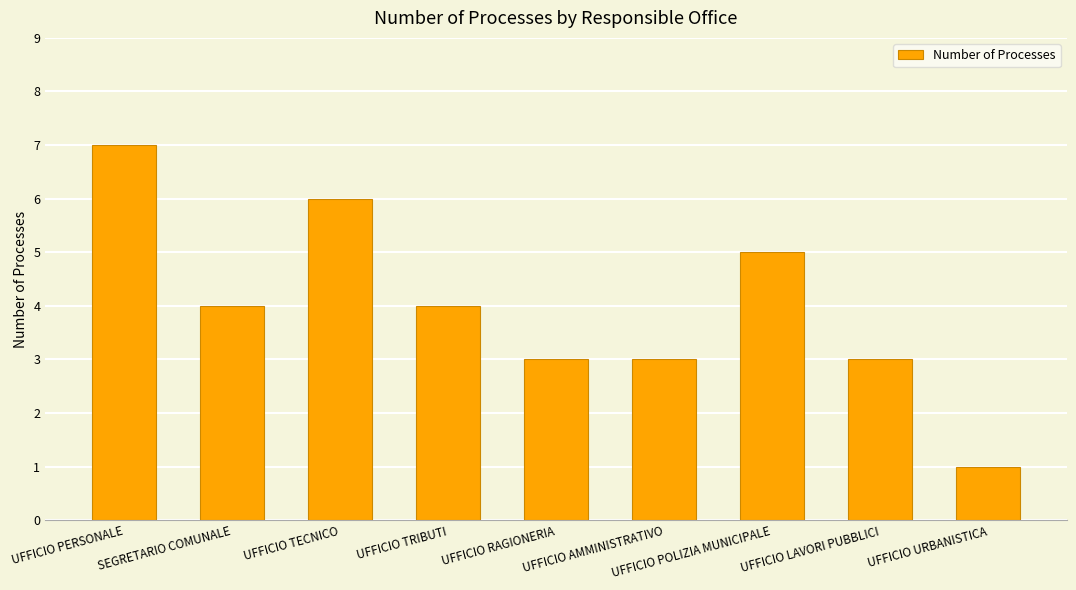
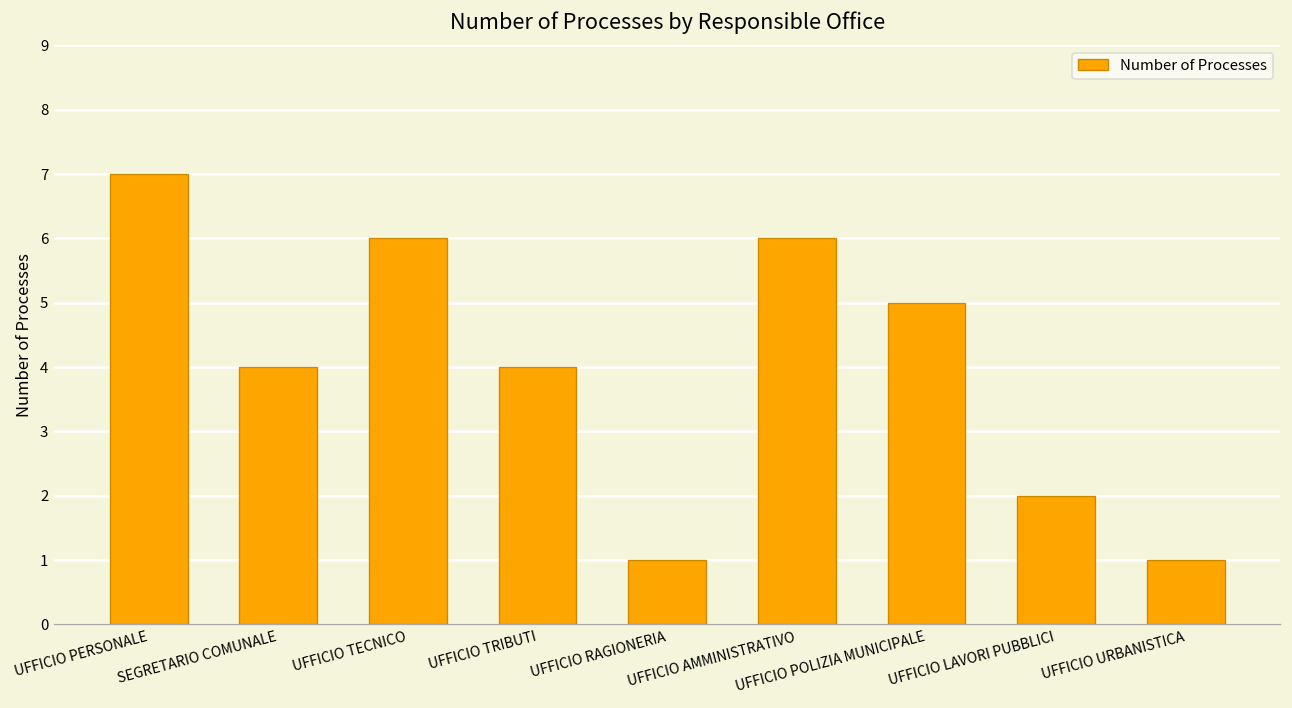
  {
    "UFFICIO PERSONALE": 7,
    "SEGRETARIO COMUNALE": 4,
    "UFFICIO TECNICO": 6,
    "UFFICIO TRIBUTI": 4,
-   "UFFICIO RAGIONERIA": 3,
-   "UFFICIO AMMINISTRATIVO": 3,
+   "UFFICIO RAGIONERIA": 1,
+   "UFFICIO AMMINISTRATIVO": 6,
    "UFFICIO POLIZIA MUNICIPALE": 5,
-   "UFFICIO LAVORI PUBBLICI": 3,
+   "UFFICIO LAVORI PUBBLICI": 2,
    "UFFICIO URBANISTICA": 1
  }
